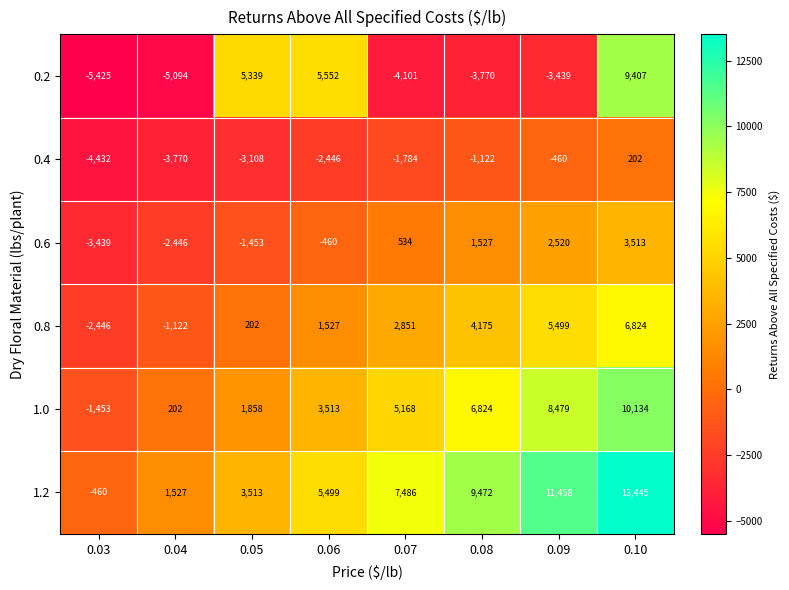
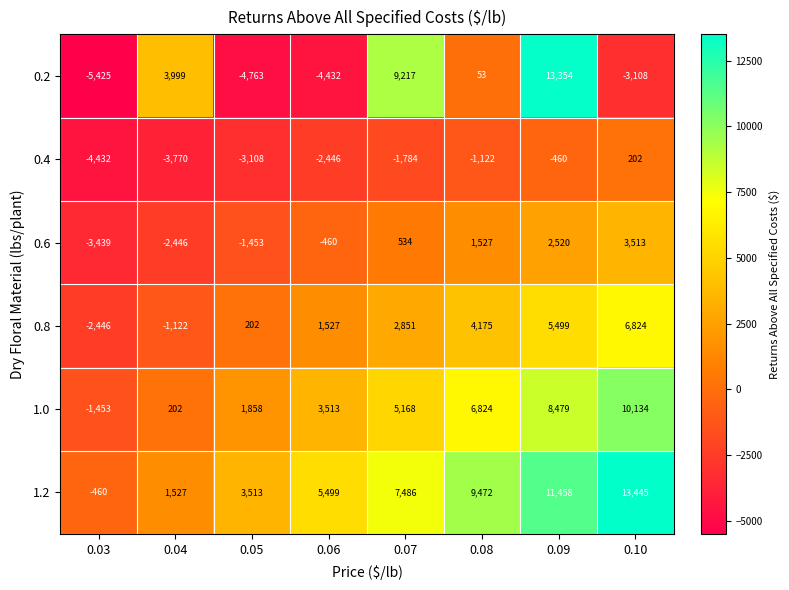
  {
    "0.2": {
      "0.03": "-5,425",
-     "0.04": "-5,094",
-     "0.05": "5,339",
-     "0.06": "5,552",
-     "0.07": "-4,101",
-     "0.08": "-3,770",
-     "0.09": "-3,439",
-     "0.10": "9,407"
+     "0.04": "3,999",
+     "0.05": "-4,763",
+     "0.06": "-4,432",
+     "0.07": "9,217",
+     "0.08": "53",
+     "0.09": "13,354",
+     "0.10": "-3,108"
    },
    "0.4": {
      "0.03": "-4,432",
      "0.04": "-3,770",
      "0.05": "-3,108",
      "0.06": "-2,446",
      "0.07": "-1,784",
      "0.08": "-1,122",
      "0.09": "-460",
      "0.10": "202"
    },
    "0.6": {
      "0.03": "-3,439",
      "0.04": "-2,446",
      "0.05": "-1,453",
      "0.06": "-460",
      "0.07": "534",
      "0.08": "1,527",
      "0.09": "2,520",
      "0.10": "3,513"
    },
    "0.8": {
      "0.03": "-2,446",
      "0.04": "-1,122",
      "0.05": "202",
      "0.06": "1,527",
      "0.07": "2,851",
      "0.08": "4,175",
      "0.09": "5,499",
      "0.10": "6,824"
    },
    "1.0": {
      "0.03": "-1,453",
      "0.04": "202",
      "0.05": "1,858",
      "0.06": "3,513",
      "0.07": "5,168",
      "0.08": "6,824",
      "0.09": "8,479",
      "0.10": "10,134"
    },
    "1.2": {
      "0.03": "-460",
      "0.04": "1,527",
      "0.05": "3,513",
      "0.06": "5,499",
      "0.07": "7,486",
      "0.08": "9,472",
      "0.09": "11,458",
      "0.10": "13,445"
    }
  }
